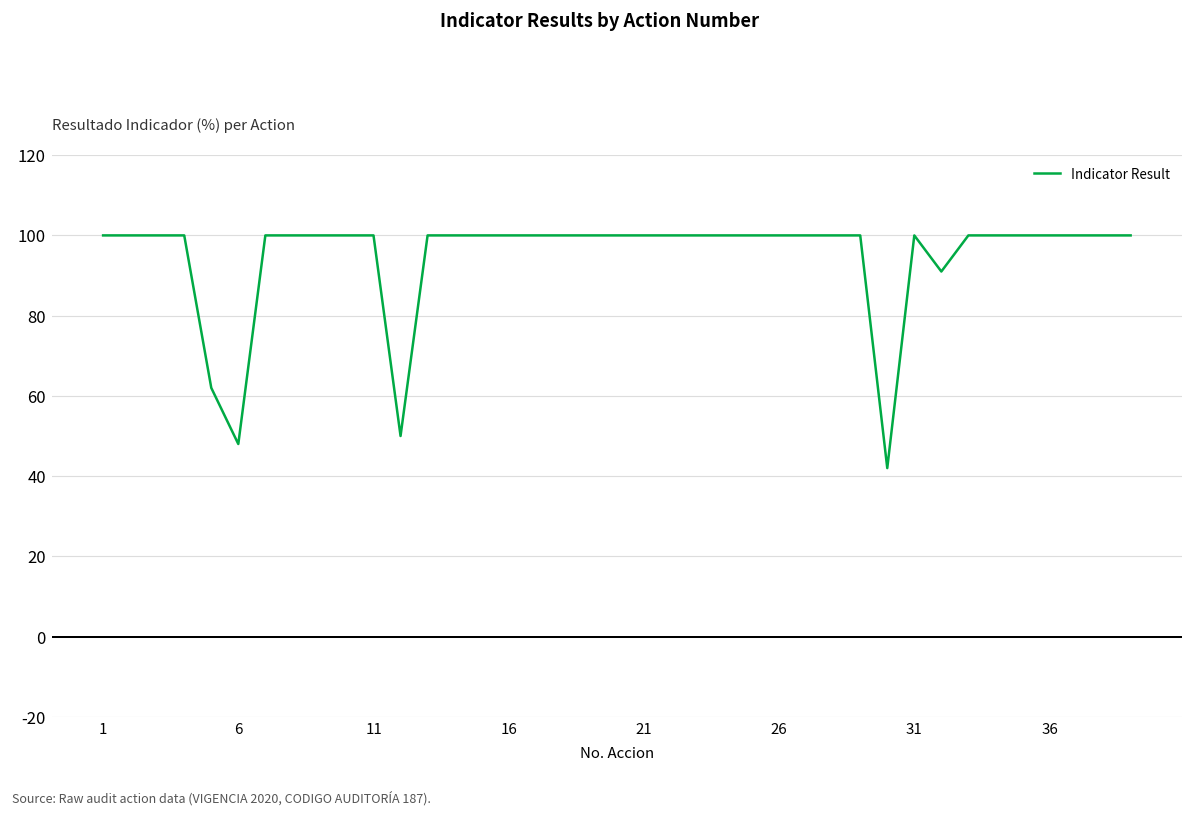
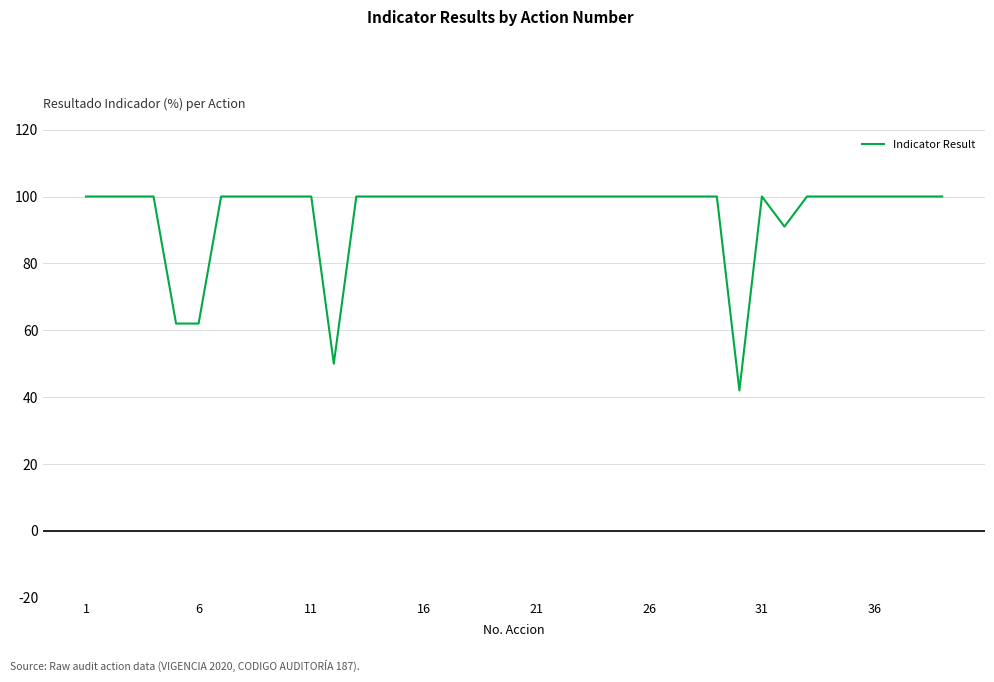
  {
    "1": 100,
-   "6": 48,
+   "6": 62,
    "11": 100,
    "16": 100,
    "21": 100,
    "26": 100,
    "31": 100,
    "36": 100
  }
